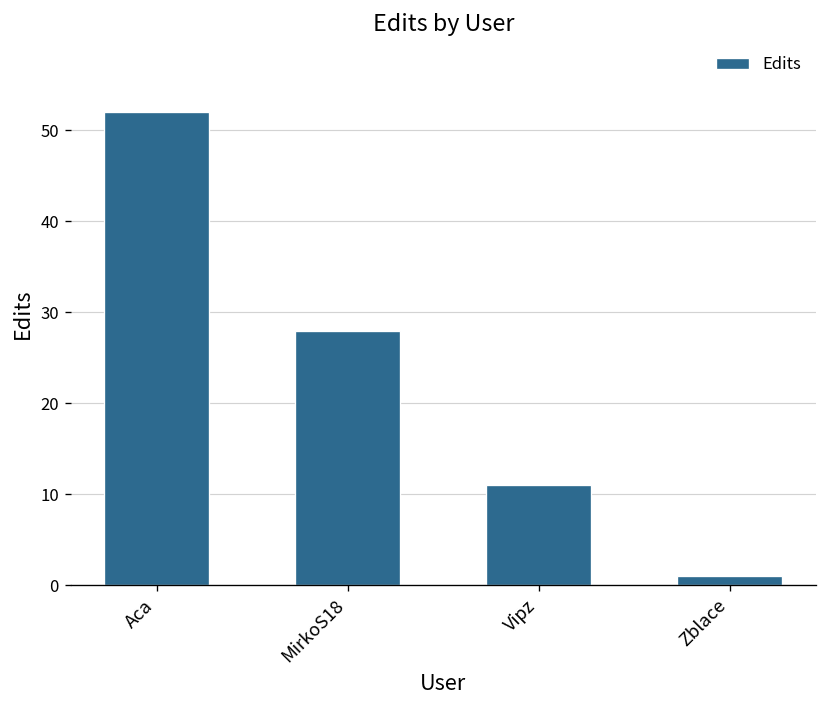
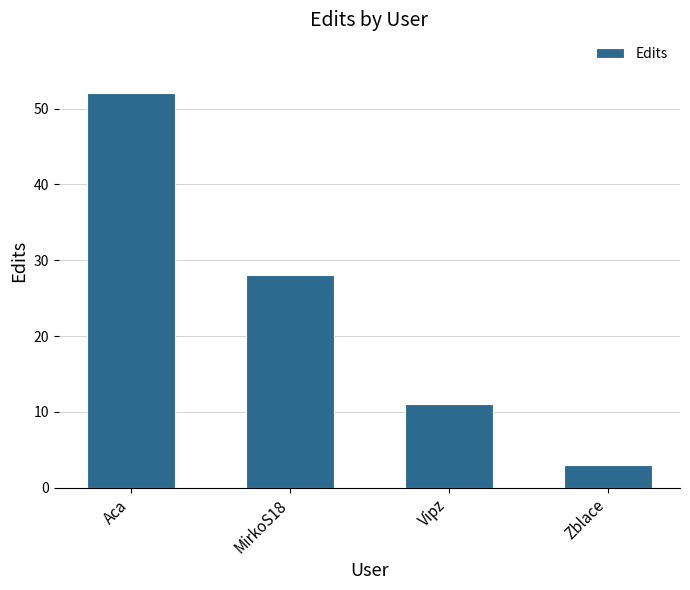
  {
    "Aca": 52,
    "MirkoS18": 28,
    "Vipz": 11,
-   "Zblace": 1
+   "Zblace": 3
  }
